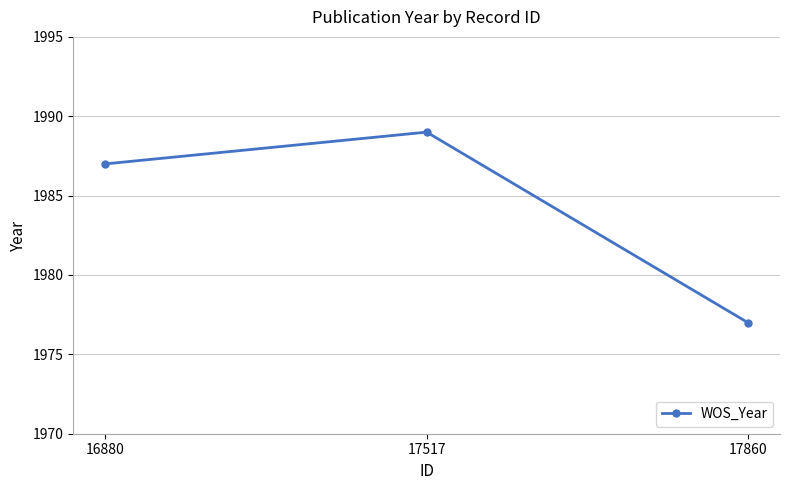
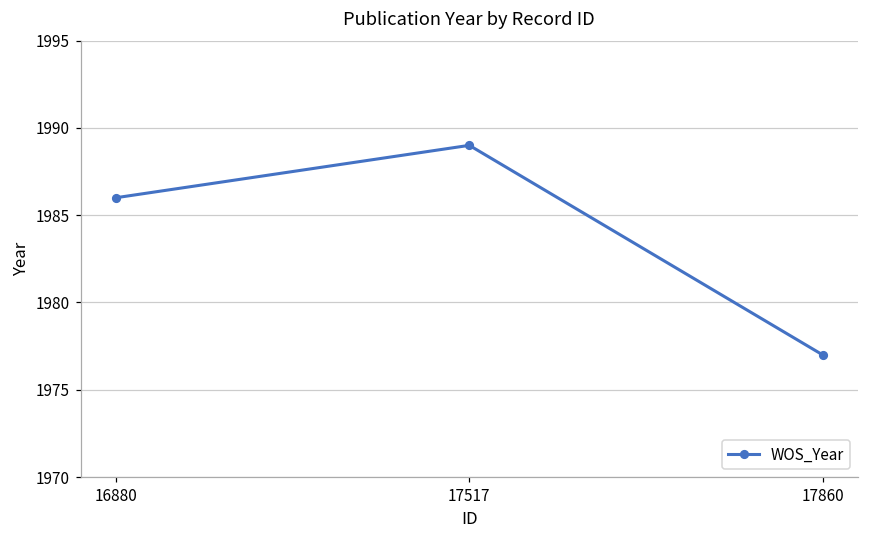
  {
-   "16880": 1987,
+   "16880": 1986,
    "17517": 1989,
    "17860": 1977
  }
